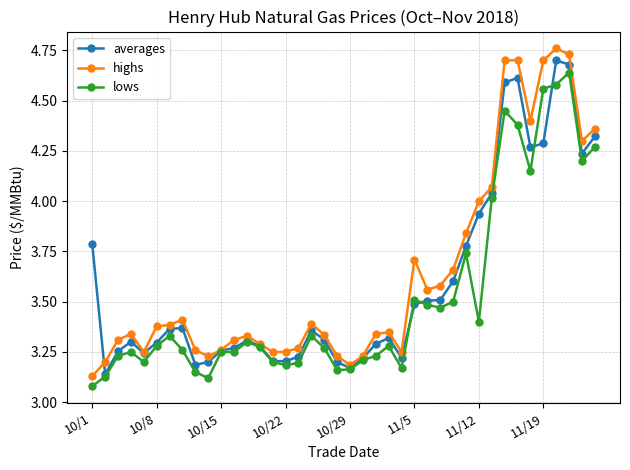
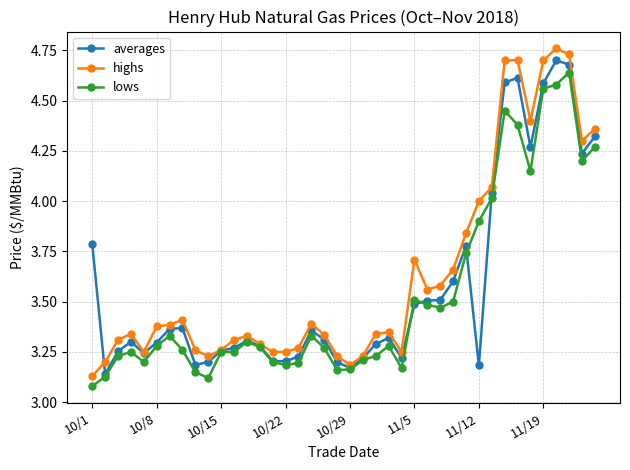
  {
    "averages": {
      "10/1": 3.79,
      "10/8": 3.30,
      "10/22": 3.20,
      "11/5": 3.49,
-     "11/12": 3.94,
-     "11/19": 4.29
+     "11/12": 3.18,
+     "11/19": 4.59
    },
    "highs": {
      "10/1": 3.13,
      "10/8": 3.38,
      "10/22": 3.25,
      "10/29": 3.19,
      "11/5": 3.71,
      "11/12": 4.00,
      "11/19": 4.70
    },
    "lows": {
      "10/1": 3.08,
      "10/8": 3.28,
      "10/22": 3.19,
      "11/5": 3.5,
-     "11/12": 3.4,
+     "11/12": 3.9,
      "11/19": 4.56
    }
  }
